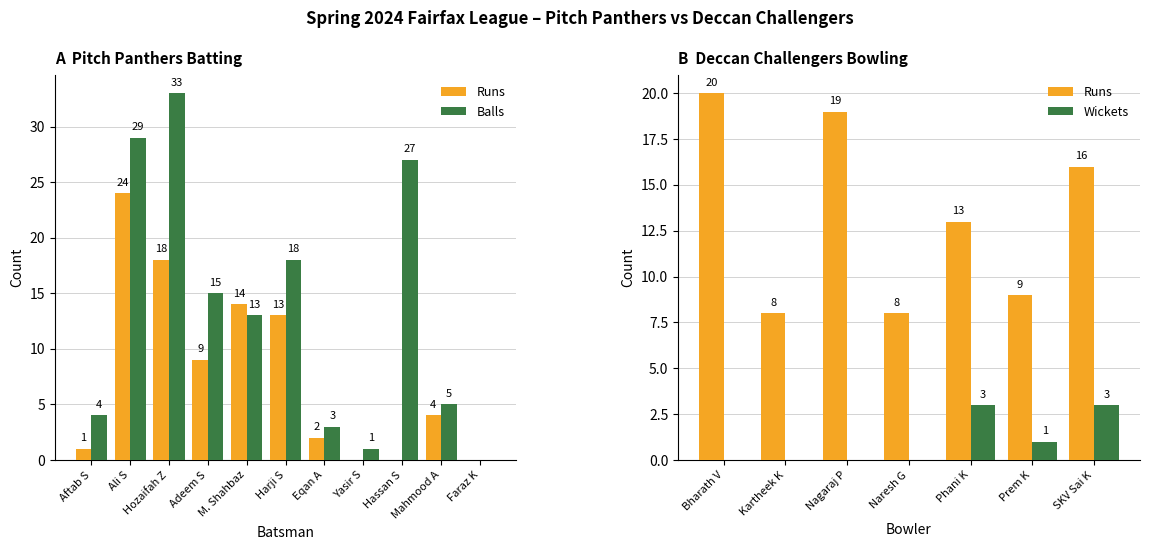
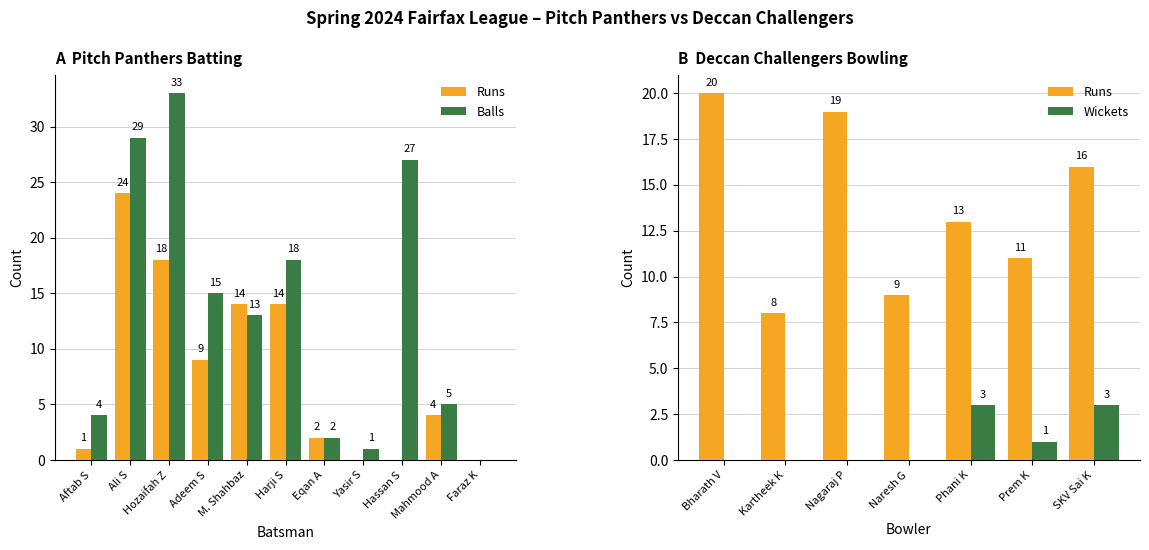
  {
    "A Pitch Panthers Batting": {
      "Runs": {
        "Aftab S": 1,
        "Ali S": 24,
        "Hozaifah Z": 18,
        "Adeem S": 9,
        "M. Shahbaz": 14,
-       "Harji S": 13,
+       "Harji S": 14,
        "Eqan A": 2,
        "Mahmood A": 4
      },
      "Balls": {
        "Aftab S": 4,
        "Ali S": 29,
        "Hozaifah Z": 33,
        "Adeem S": 15,
        "M. Shahbaz": 13,
        "Harji S": 18,
-       "Eqan A": 3,
+       "Eqan A": 2,
        "Yasir S": 1,
        "Hassan S": 27,
        "Mahmood A": 5
      }
    },
    "B Deccan Challengers Bowling": {
      "Runs": {
        "Bharath V": 20,
        "Kartheek K": 8,
        "Nagaraj P": 19,
-       "Naresh G": 8,
+       "Naresh G": 9,
        "Phani K": 13,
-       "Prem K": 9,
+       "Prem K": 11,
        "SKV Sai K": 16
      },
      "Wickets": {
        "Phani K": 3,
        "Prem K": 1,
        "SKV Sai K": 3
      }
    }
  }
